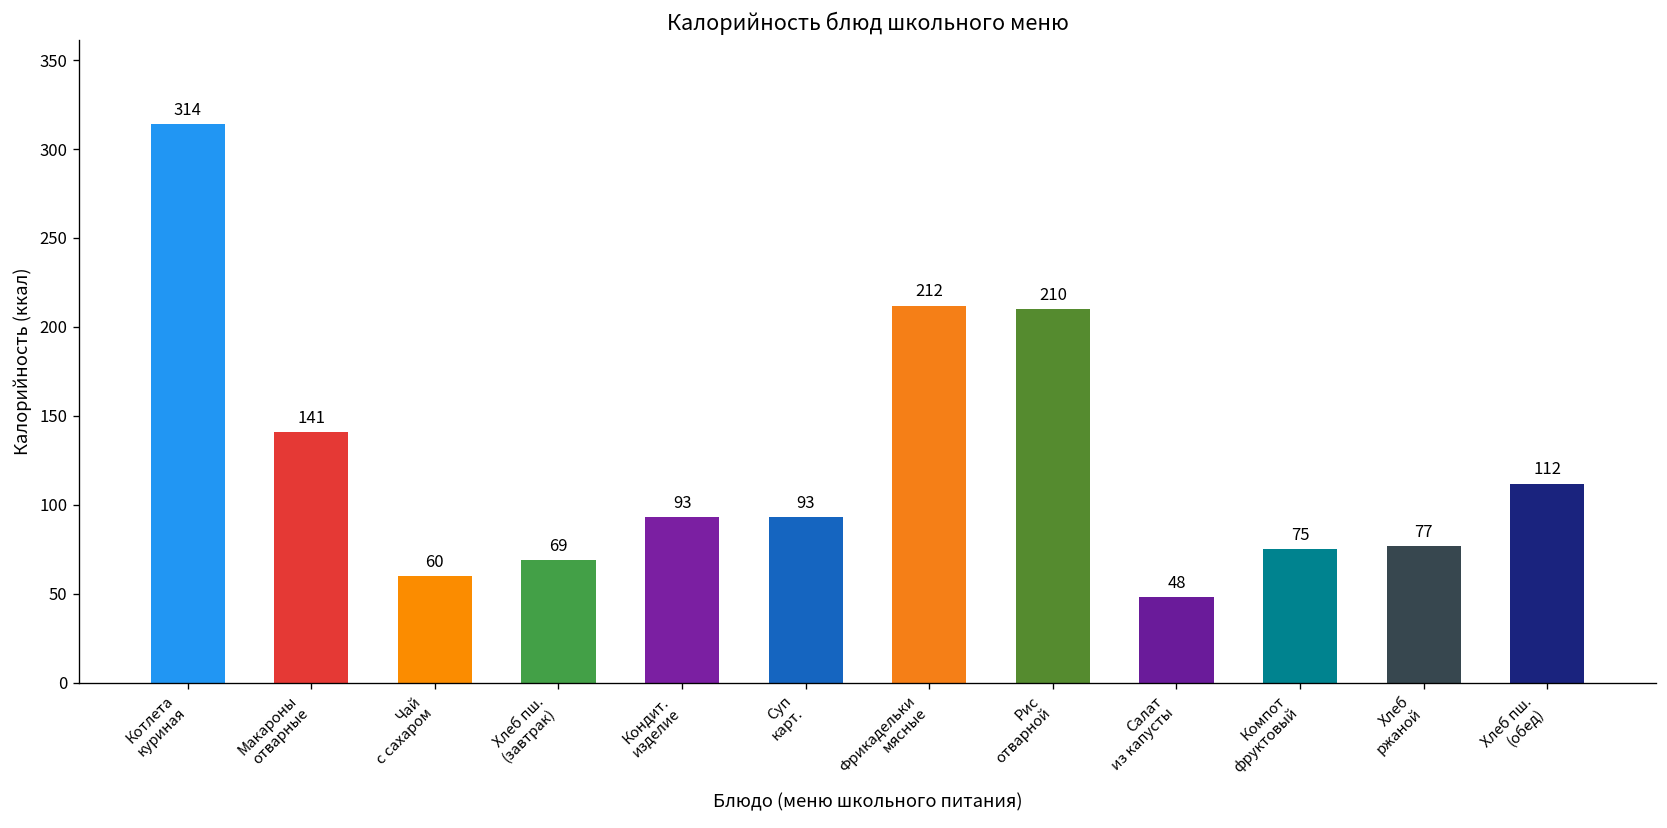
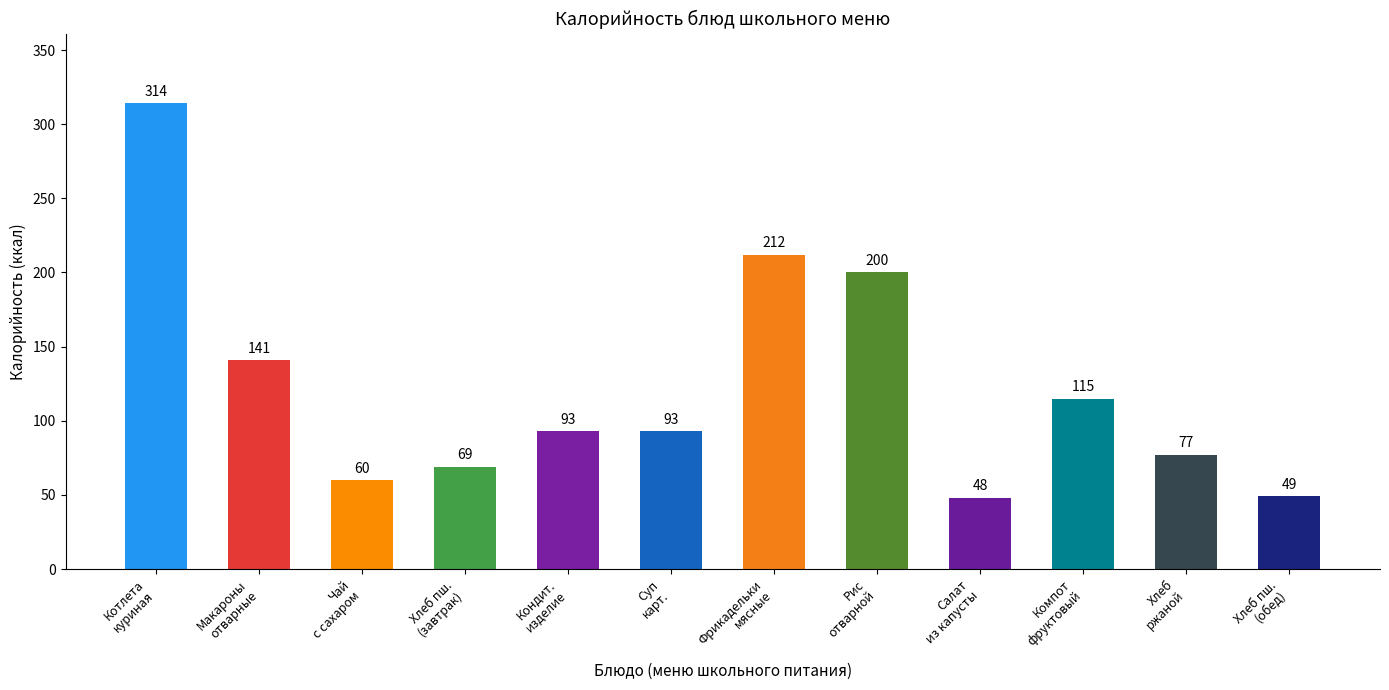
  {
    "Котлета куриная": 314,
    "Макароны отварные": 141,
    "Чай с сахаром": 60,
    "Хлеб пш. (завтрак)": 69,
    "Кондит. изделие": 93,
    "Суп карт.": 93,
    "Фрикадельки мясные": 212,
-   "Рис отварной": 210,
+   "Рис отварной": 200,
    "Салат из капусты": 48,
-   "Компот фруктовый": 75,
+   "Компот фруктовый": 115,
    "Хлеб ржаной": 77,
-   "Хлеб пш. (обед)": 112
+   "Хлеб пш. (обед)": 49
  }
